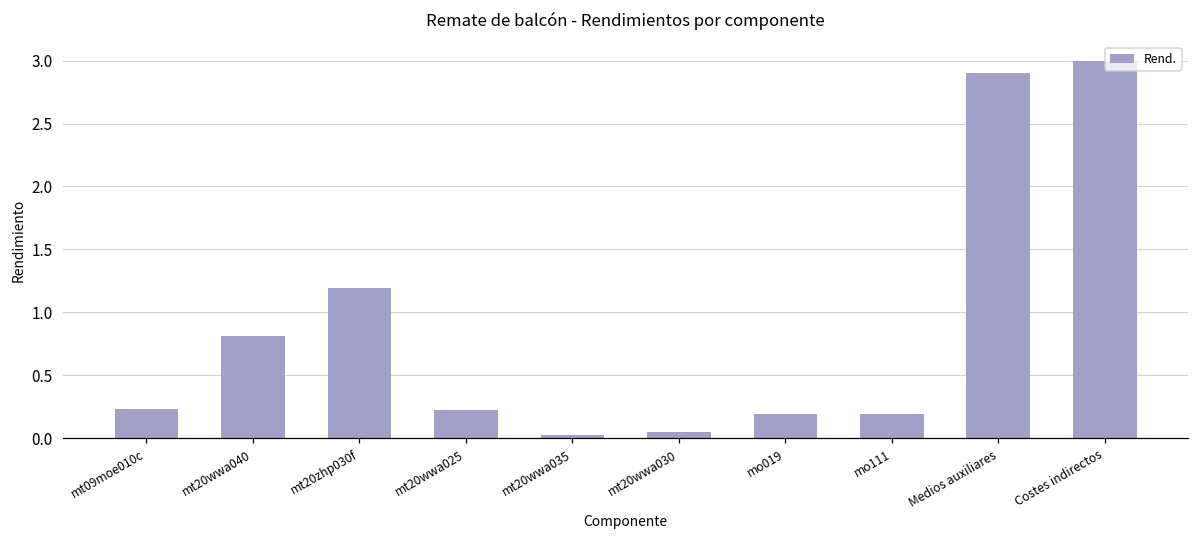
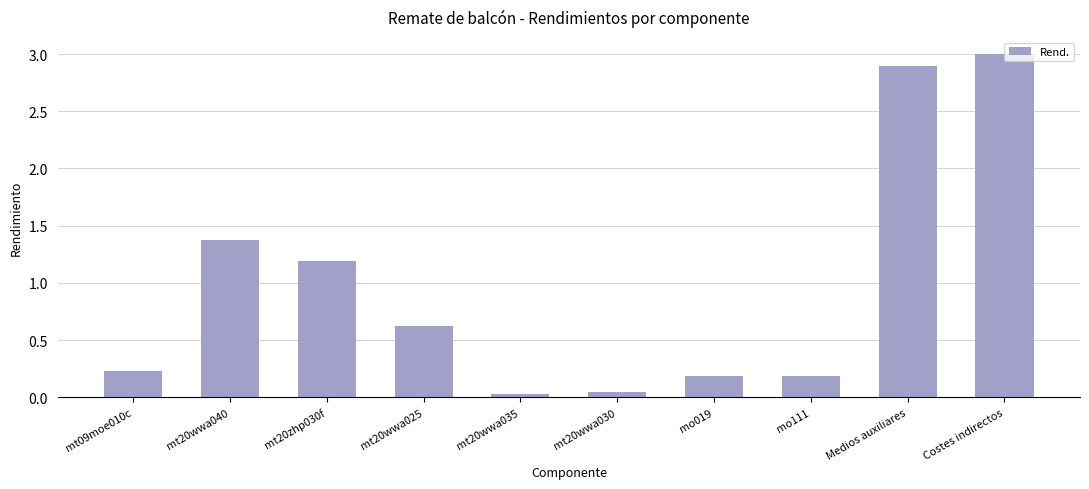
  {
    "mt09moe010c": 0.23,
-   "mt20wwa040": 0.81,
+   "mt20wwa040": 1.37,
    "mt20zhp030f": 1.19,
-   "mt20wwa025": 0.23,
+   "mt20wwa025": 0.63,
    "mt20wwa035": 0.03,
    "mt20wwa030": 0.05,
    "mo019": 0.19,
    "mo111": 0.19,
    "Medios auxiliares": 2.90
  }
